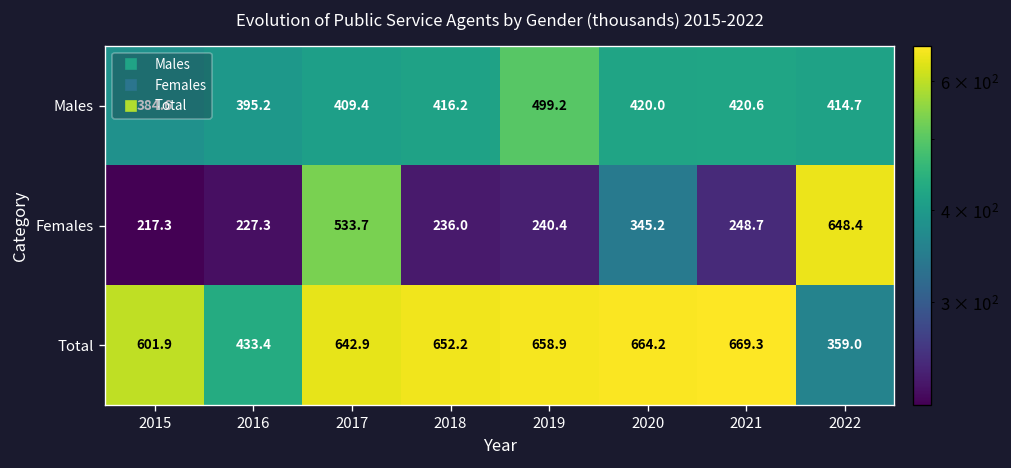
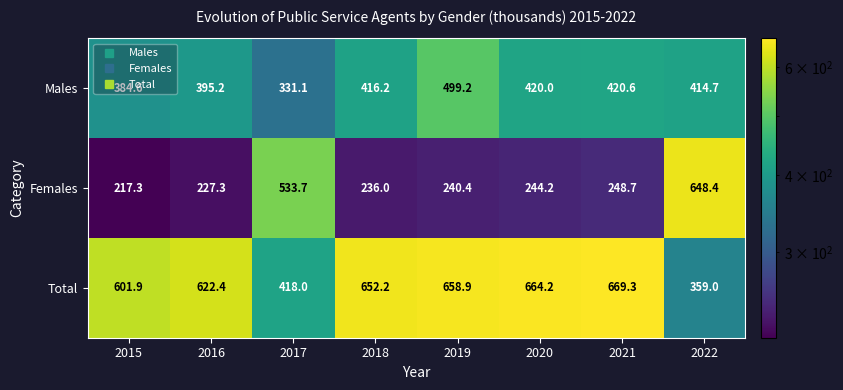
  {
    "Males": {
      "2016": 395.2,
-     "2017": 409.4,
+     "2017": 331.1,
      "2018": 416.2,
      "2019": 499.2,
      "2020": 420.0,
      "2021": 420.6,
      "2022": 414.7
    },
    "Females": {
      "2015": 217.3,
      "2016": 227.3,
      "2017": 533.7,
      "2018": 236.0,
      "2019": 240.4,
-     "2020": 345.2,
+     "2020": 244.2,
      "2021": 248.7,
      "2022": 648.4
    },
    "Total": {
      "2015": 601.9,
-     "2016": 433.4,
-     "2017": 642.9,
+     "2016": 622.4,
+     "2017": 418.0,
      "2018": 652.2,
      "2019": 658.9,
      "2020": 664.2,
      "2021": 669.3,
      "2022": 359.0
    }
  }
